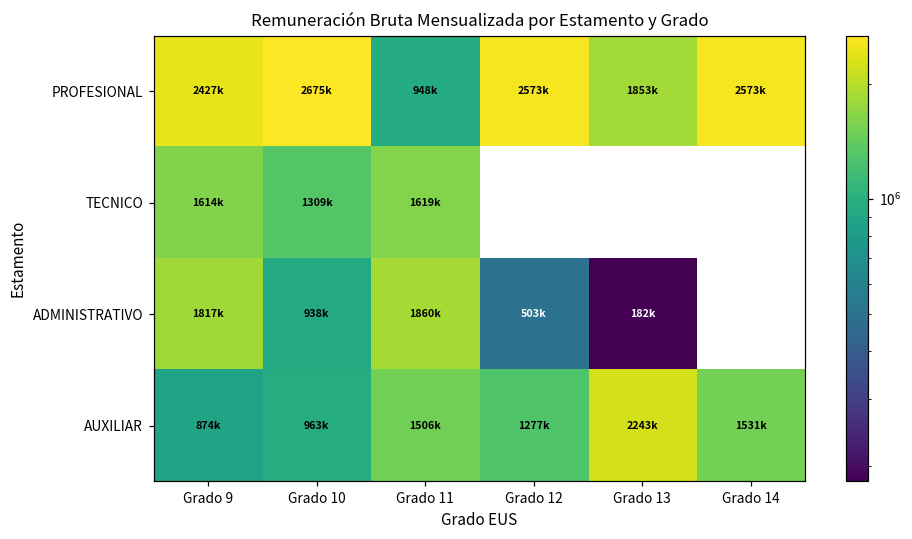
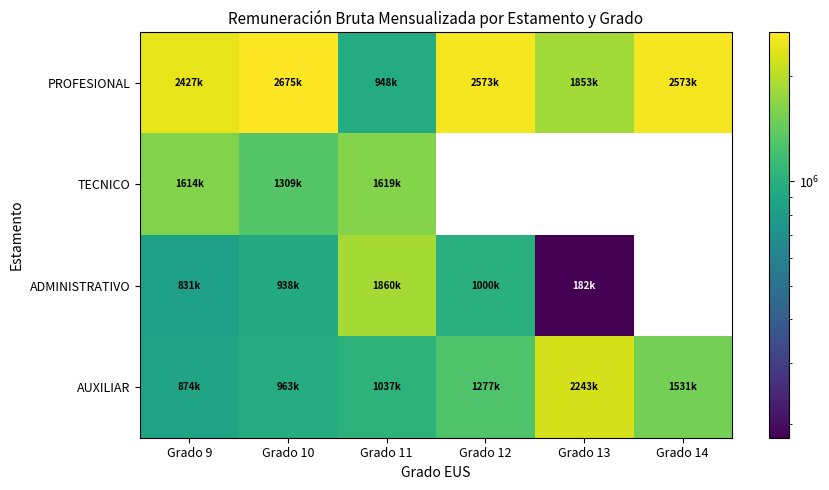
  {
    "PROFESIONAL": {
      "Grado 9": "2427k",
      "Grado 10": "2675k",
      "Grado 11": "948k",
      "Grado 12": "2573k",
      "Grado 13": "1853k",
      "Grado 14": "2573k"
    },
    "TECNICO": {
      "Grado 9": "1614k",
      "Grado 10": "1309k",
      "Grado 11": "1619k"
    },
    "ADMINISTRATIVO": {
-     "Grado 9": "1817k",
+     "Grado 9": "831k",
      "Grado 10": "938k",
      "Grado 11": "1860k",
-     "Grado 12": "503k",
+     "Grado 12": "1000k",
      "Grado 13": "182k"
    },
    "AUXILIAR": {
      "Grado 9": "874k",
      "Grado 10": "963k",
-     "Grado 11": "1506k",
+     "Grado 11": "1037k",
      "Grado 12": "1277k",
      "Grado 13": "2243k",
      "Grado 14": "1531k"
    }
  }
